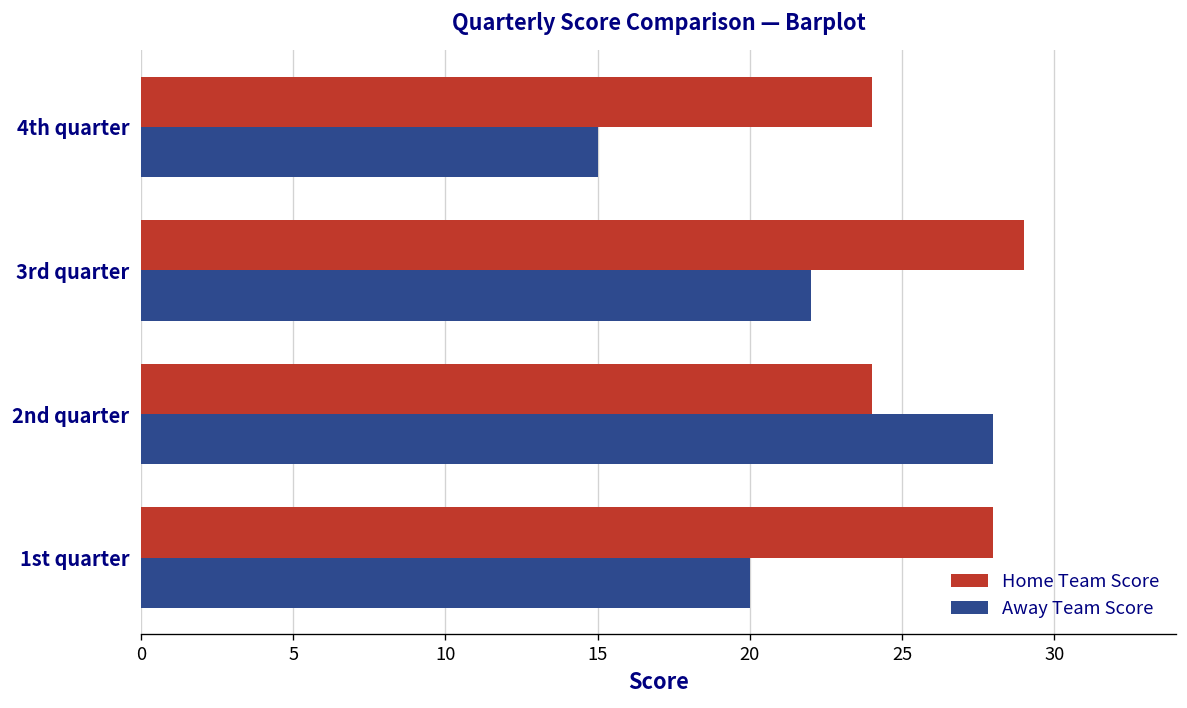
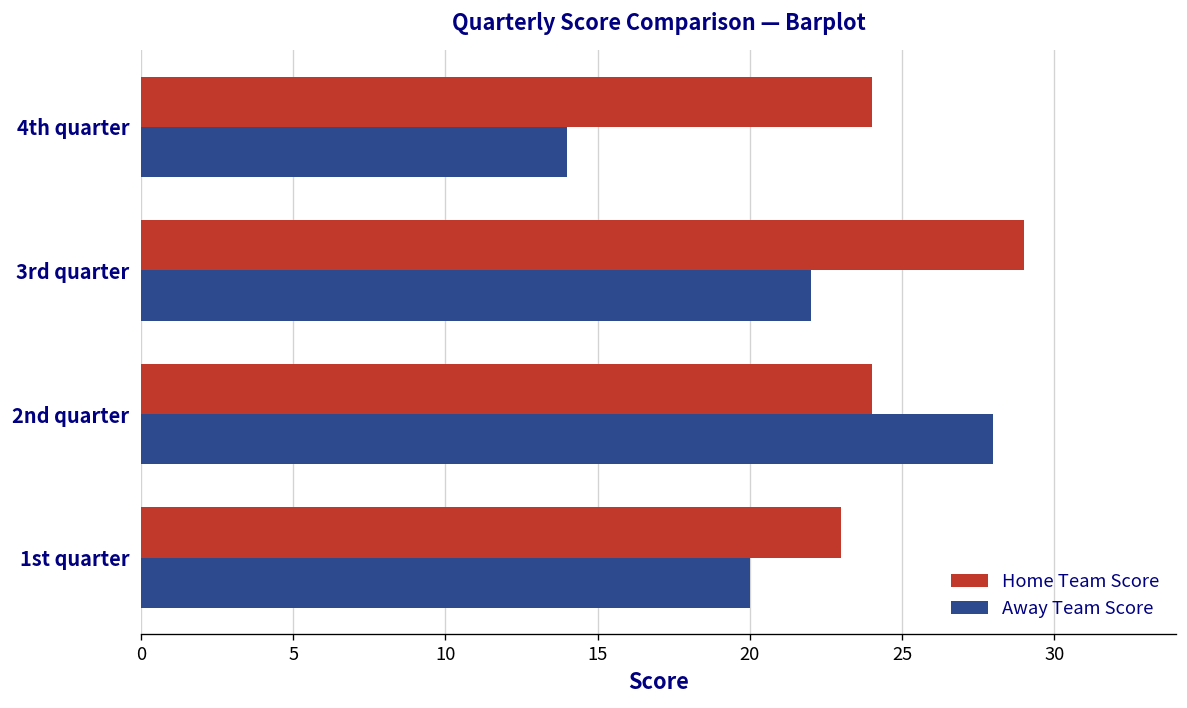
  {
    "Home Team Score": {
      "4th quarter": 24,
      "3rd quarter": 29,
      "2nd quarter": 24,
-     "1st quarter": 28
+     "1st quarter": 23
    },
    "Away Team Score": {
-     "4th quarter": 15,
+     "4th quarter": 14,
      "3rd quarter": 22,
      "2nd quarter": 28,
      "1st quarter": 20
    }
  }
